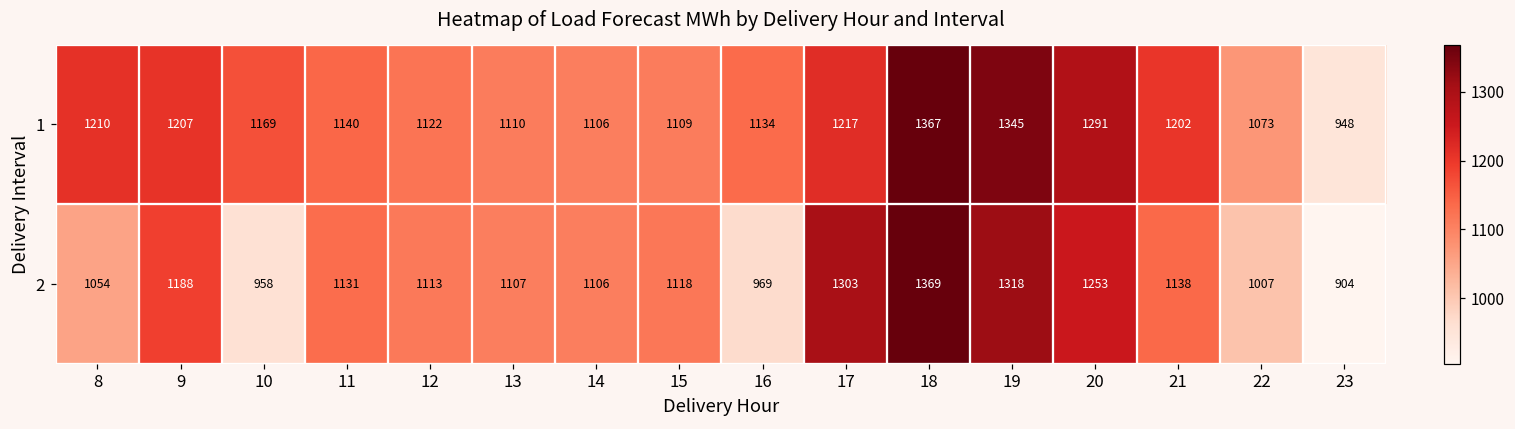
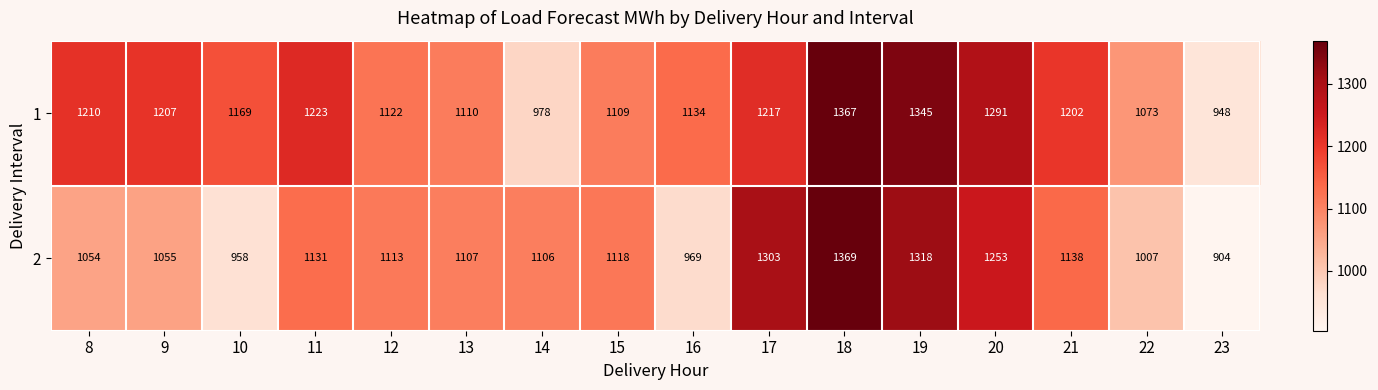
  {
    "1": {
      "8": 1210,
      "9": 1207,
      "10": 1169,
-     "11": 1140,
+     "11": 1223,
      "12": 1122,
      "13": 1110,
-     "14": 1106,
+     "14": 978,
      "15": 1109,
      "16": 1134,
      "17": 1217,
      "18": 1367,
      "19": 1345,
      "20": 1291,
      "21": 1202,
      "22": 1073,
      "23": 948
    },
    "2": {
      "8": 1054,
-     "9": 1188,
+     "9": 1055,
      "10": 958,
      "11": 1131,
      "12": 1113,
      "13": 1107,
      "14": 1106,
      "15": 1118,
      "16": 969,
      "17": 1303,
      "18": 1369,
      "19": 1318,
      "20": 1253,
      "21": 1138,
      "22": 1007,
      "23": 904
    }
  }
